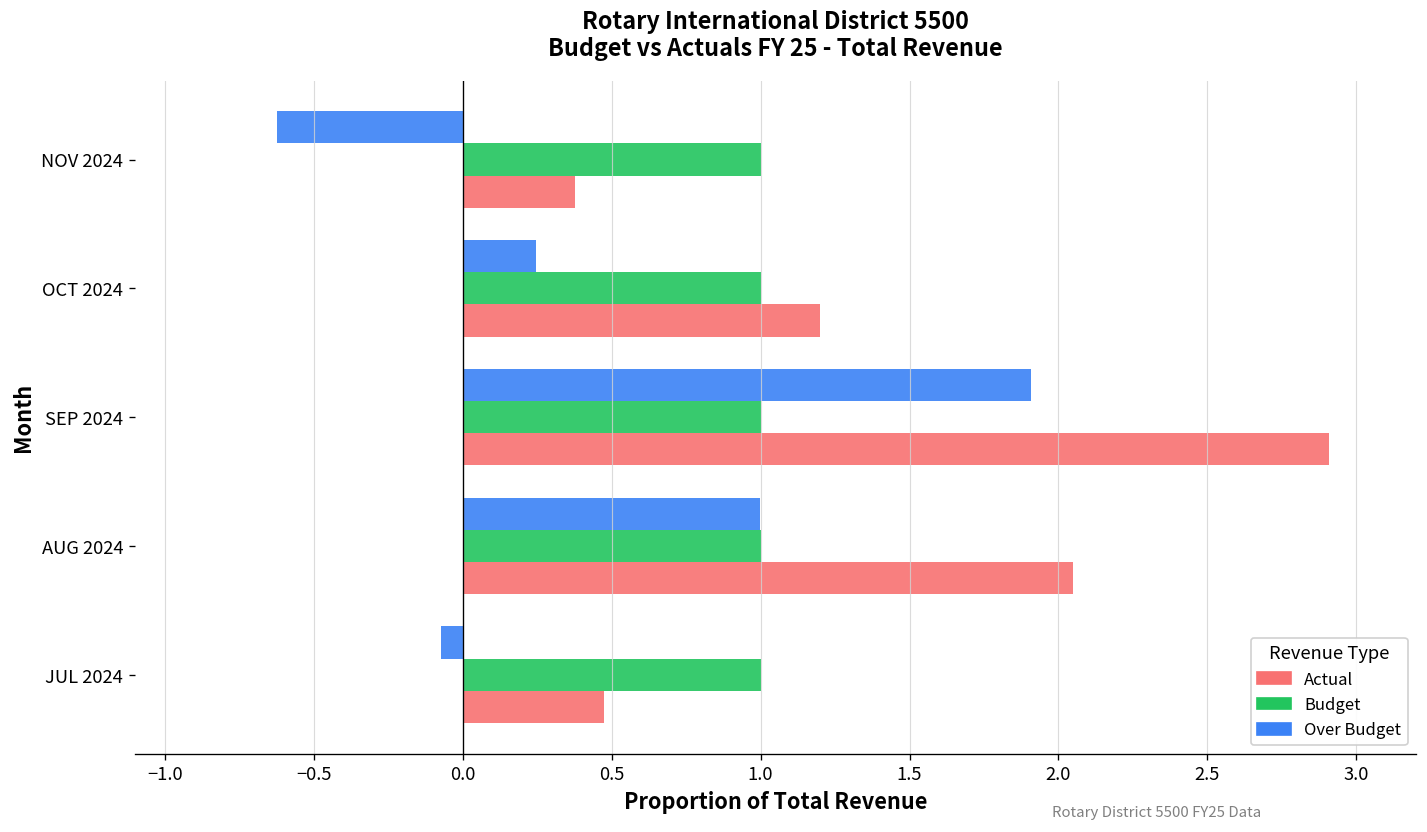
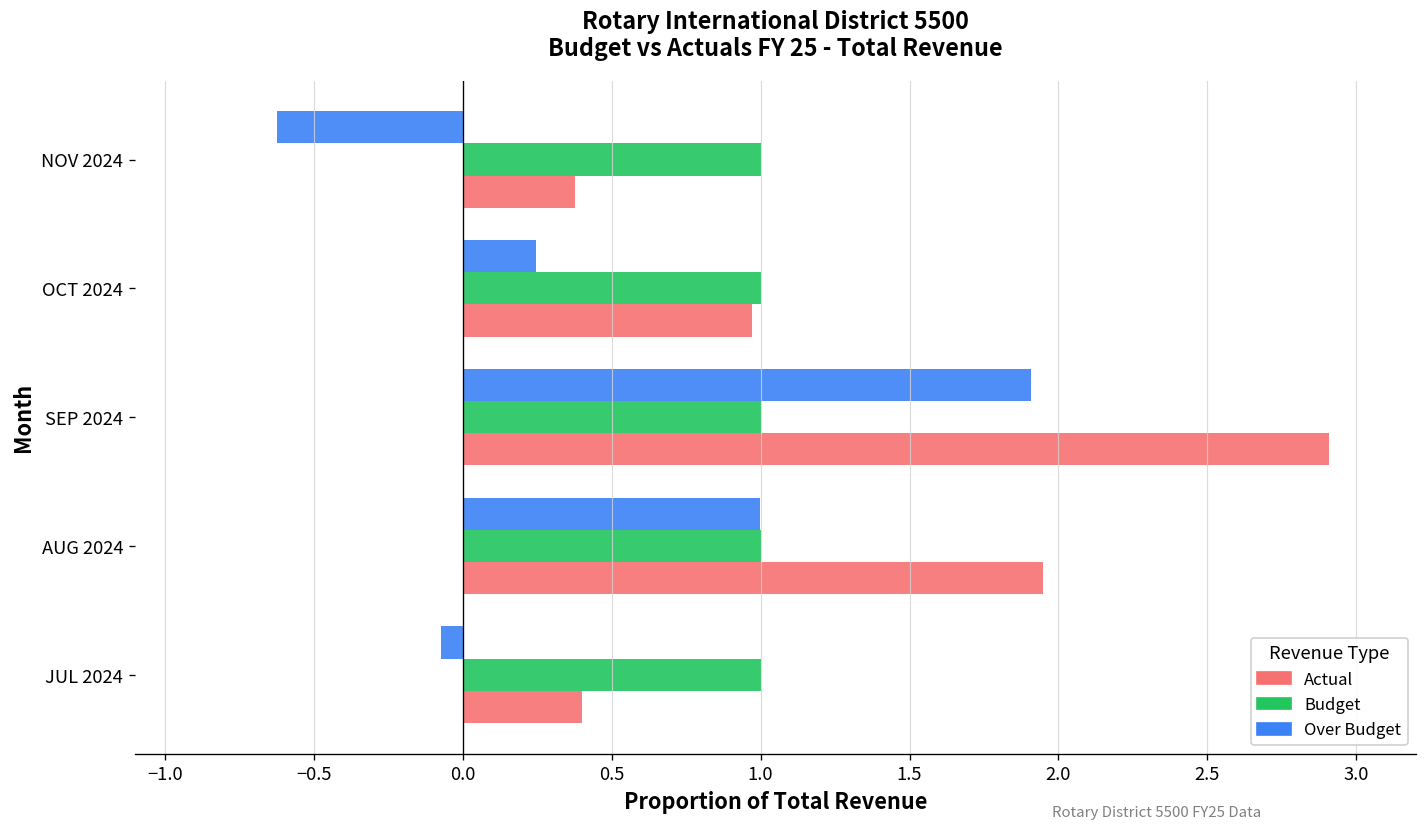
  {
    "Actual": {
      "NOV 2024": 0.38,
-     "OCT 2024": 1.20,
+     "OCT 2024": 0.97,
      "SEP 2024": 2.91,
-     "AUG 2024": 2.05,
-     "JUL 2024": 0.47
+     "AUG 2024": 1.95,
+     "JUL 2024": 0.40
    },
    "Budget": {
      "NOV 2024": 1.00,
      "OCT 2024": 1.00,
      "SEP 2024": 1.00,
      "AUG 2024": 1.00,
      "JUL 2024": 1.00
    },
    "Over Budget": {
      "NOV 2024": -0.62,
      "OCT 2024": 0.25,
      "SEP 2024": 1.91,
      "AUG 2024": 1.00,
      "JUL 2024": -0.07
    }
  }
